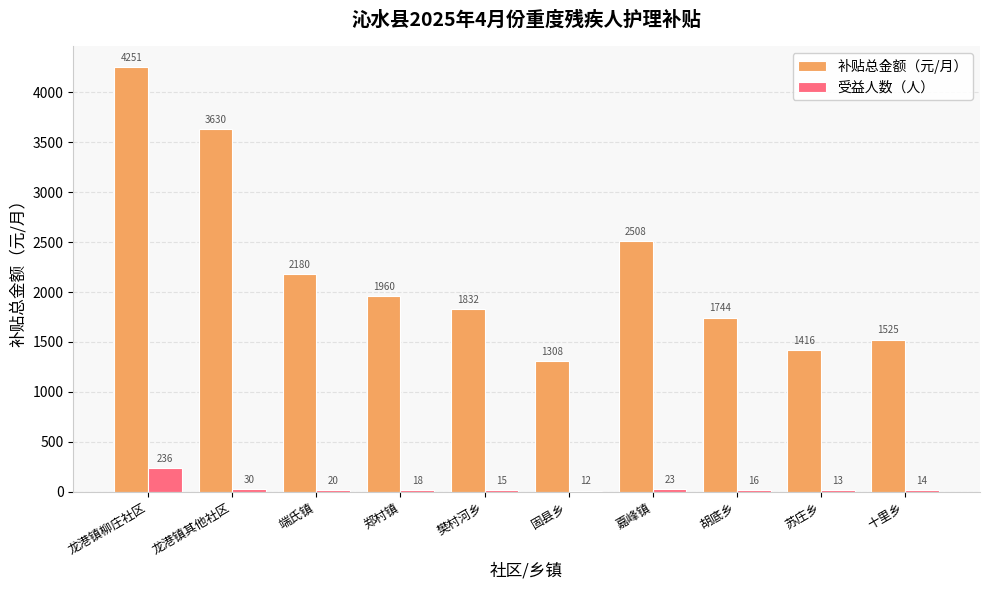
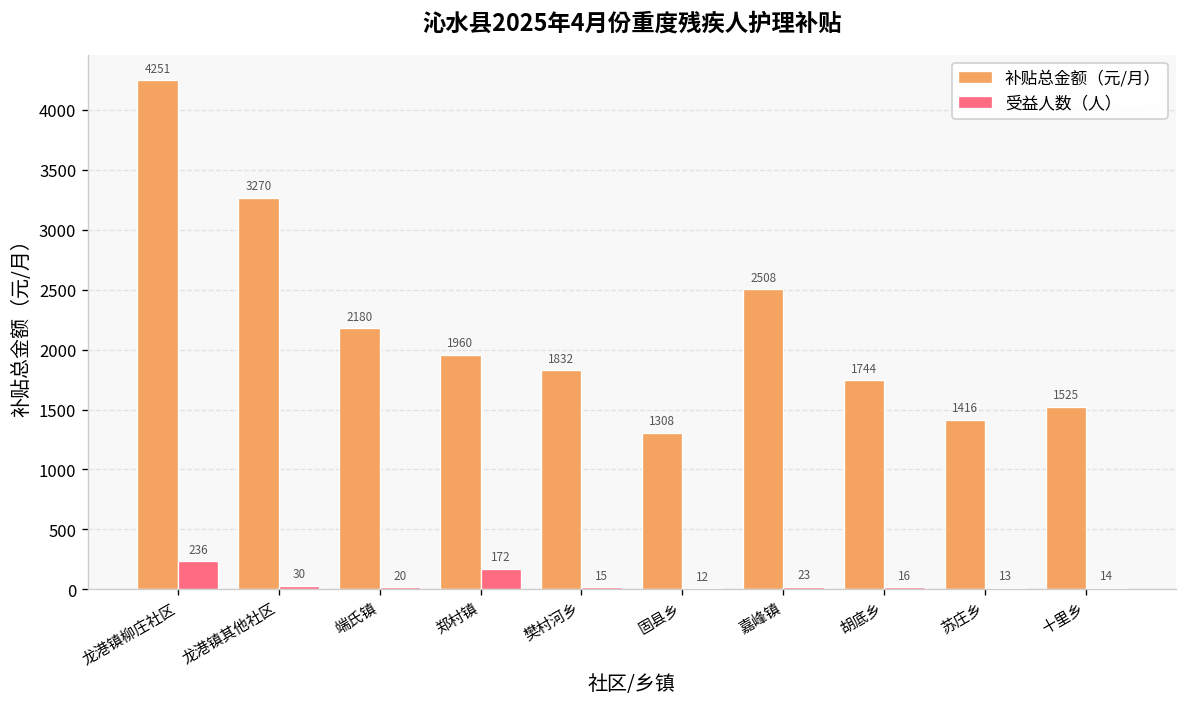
  {
    "补贴总金额（元/月）": {
      "龙港镇柳庄社区": 4251,
-     "龙港镇其他社区": 3630,
+     "龙港镇其他社区": 3270,
      "端氏镇": 2180,
      "郑村镇": 1960,
      "樊村河乡": 1832,
      "固县乡": 1308,
      "嘉峰镇": 2508,
      "胡底乡": 1744,
      "苏庄乡": 1416,
      "十里乡": 1525
    },
    "受益人数（人）": {
      "龙港镇柳庄社区": 236,
      "龙港镇其他社区": 30,
      "端氏镇": 20,
-     "郑村镇": 18,
+     "郑村镇": 172,
      "樊村河乡": 15,
      "固县乡": 12,
      "嘉峰镇": 23,
      "胡底乡": 16,
      "苏庄乡": 13,
      "十里乡": 14
    }
  }
